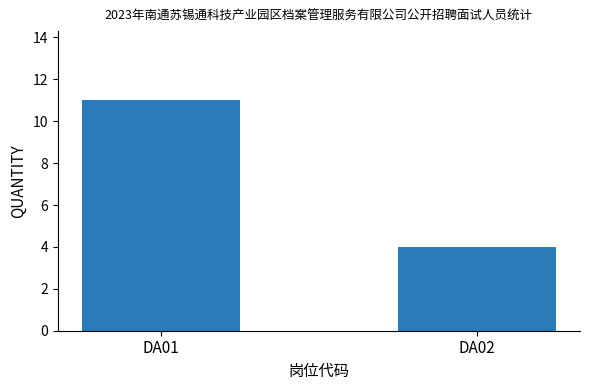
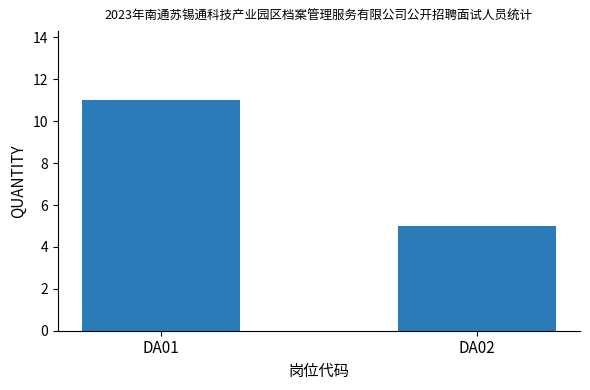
  {
    "DA01": 11,
-   "DA02": 4
+   "DA02": 5
  }
